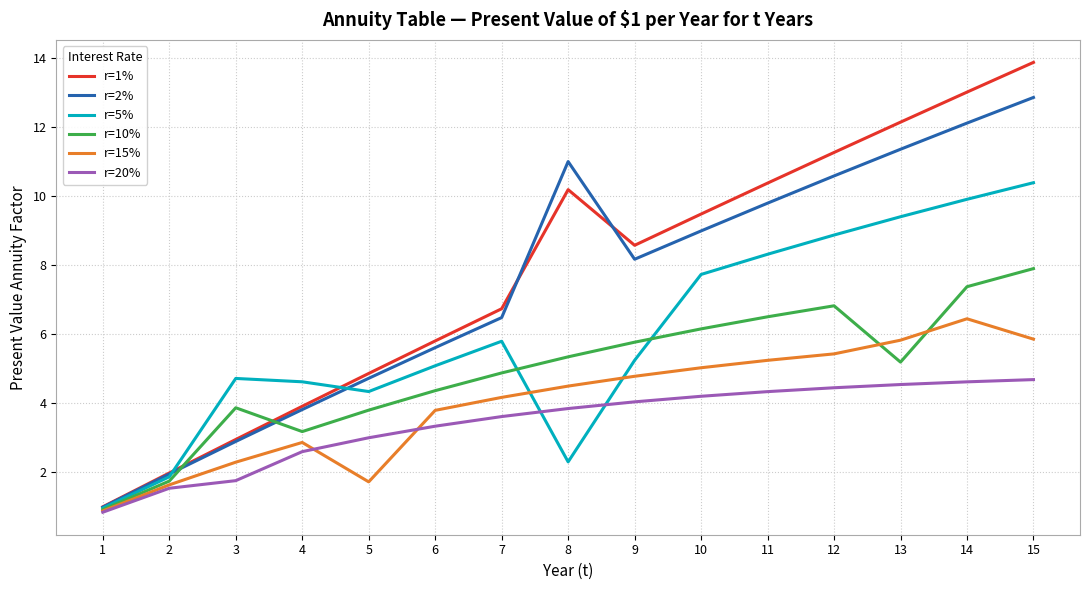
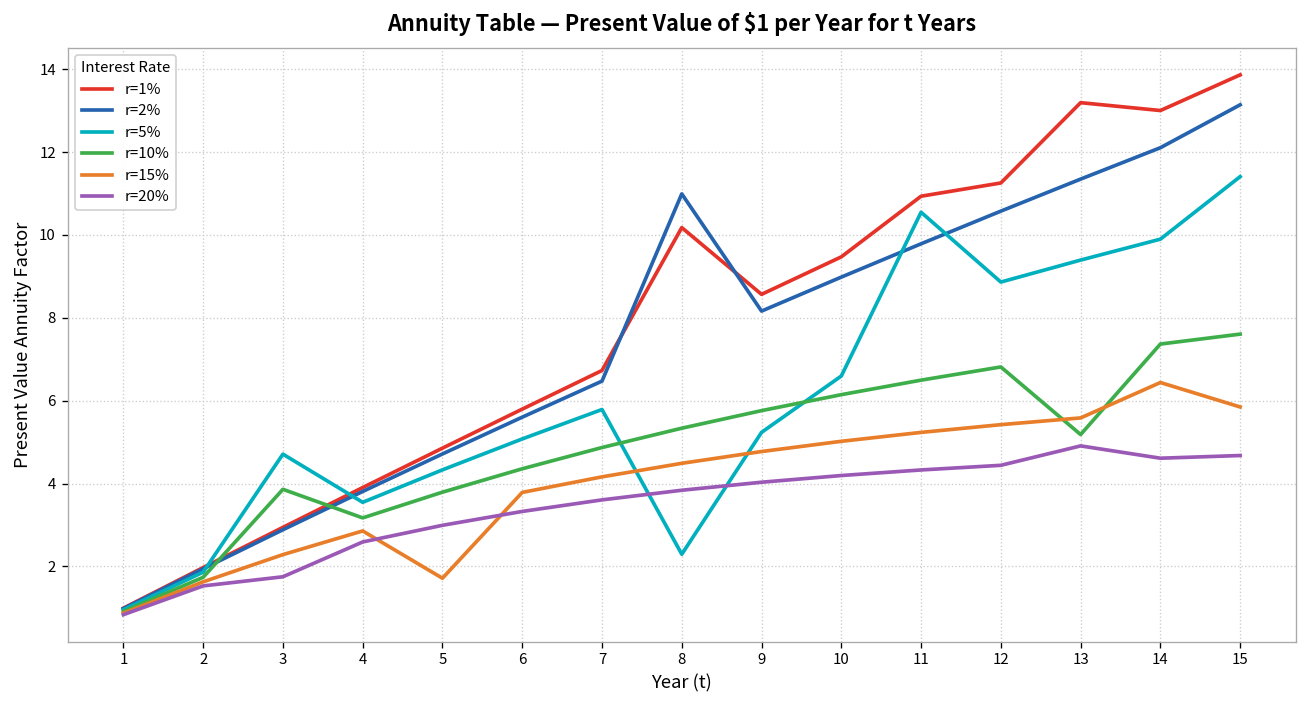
  {
    "r=1%": {
      "4": 3.9,
      "5": 4.9,
      "6": 5.8,
      "7": 6.7,
      "8": 10.2,
      "9": 8.6,
      "10": 9.5,
-     "11": 10.4,
+     "11": 10.9,
      "12": 11.3,
-     "13": 12.1,
+     "13": 13.2,
      "14": 13.0,
      "15": 13.9
    },
    "r=2%": {
      "4": 3.8,
      "5": 4.7,
      "6": 5.6,
      "7": 6.5,
      "8": 11.0,
      "9": 8.2,
      "10": 9.0,
      "11": 9.8,
      "12": 10.6,
      "13": 11.3,
      "14": 12.1,
-     "15": 12.8
+     "15": 13.1
    },
    "r=5%": {
      "2": 1.9,
      "3": 4.7,
-     "4": 4.6,
+     "4": 3.5,
      "5": 4.3,
      "6": 5.1,
      "7": 5.8,
      "8": 2.3,
      "9": 5.2,
-     "10": 7.7,
-     "11": 8.3,
+     "10": 6.6,
+     "11": 10.5,
      "12": 8.9,
      "13": 9.4,
      "14": 9.9,
-     "15": 10.4
+     "15": 11.4
    },
    "r=10%": {
      "2": 1.7,
      "3": 3.9,
      "4": 3.2,
      "5": 3.8,
      "6": 4.4,
      "7": 4.9,
      "8": 5.3,
      "9": 5.8,
      "10": 6.1,
      "11": 6.5,
      "12": 6.8,
      "13": 5.2,
      "14": 7.4,
-     "15": 7.9
+     "15": 7.6
    },
    "r=15%": {
      "2": 1.6,
      "3": 2.3,
      "4": 2.9,
      "5": 1.7,
      "6": 3.8,
      "7": 4.2,
      "8": 4.5,
      "9": 4.8,
      "10": 5.0,
      "11": 5.2,
      "12": 5.4,
-     "13": 5.8,
+     "13": 5.6,
      "14": 6.4,
      "15": 5.8
    },
    "r=20%": {
      "2": 1.5,
      "3": 1.7,
      "4": 2.6,
      "5": 3.0,
      "6": 3.3,
      "7": 3.6,
      "8": 3.8,
      "9": 4.0,
      "10": 4.2,
      "11": 4.3,
      "12": 4.4,
-     "13": 4.5,
+     "13": 4.9,
      "14": 4.6,
      "15": 4.7
    }
  }
